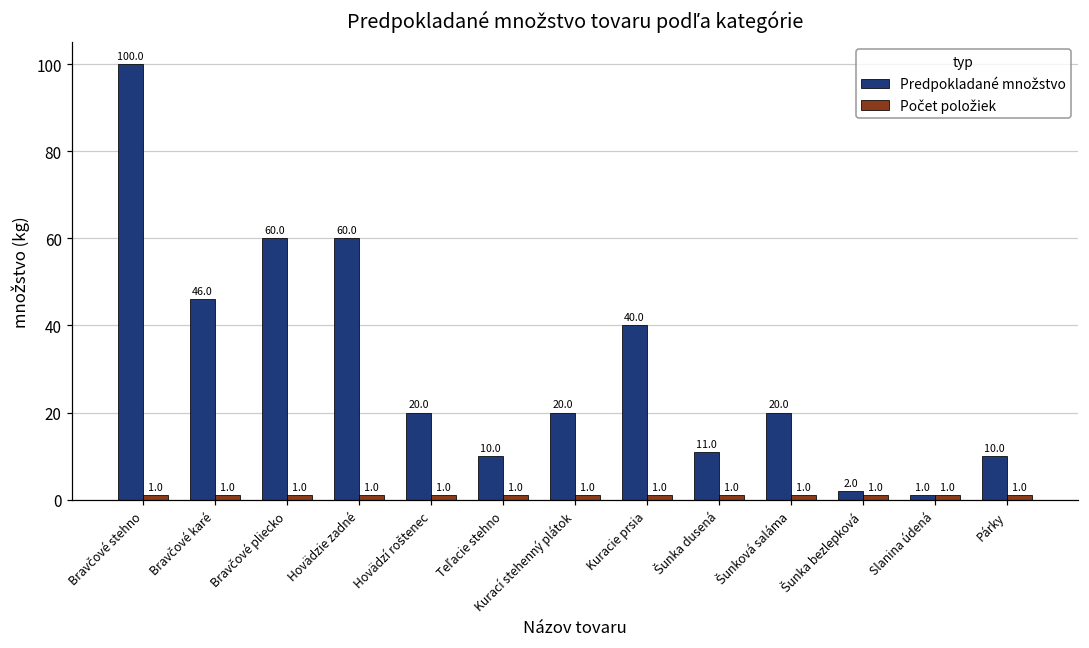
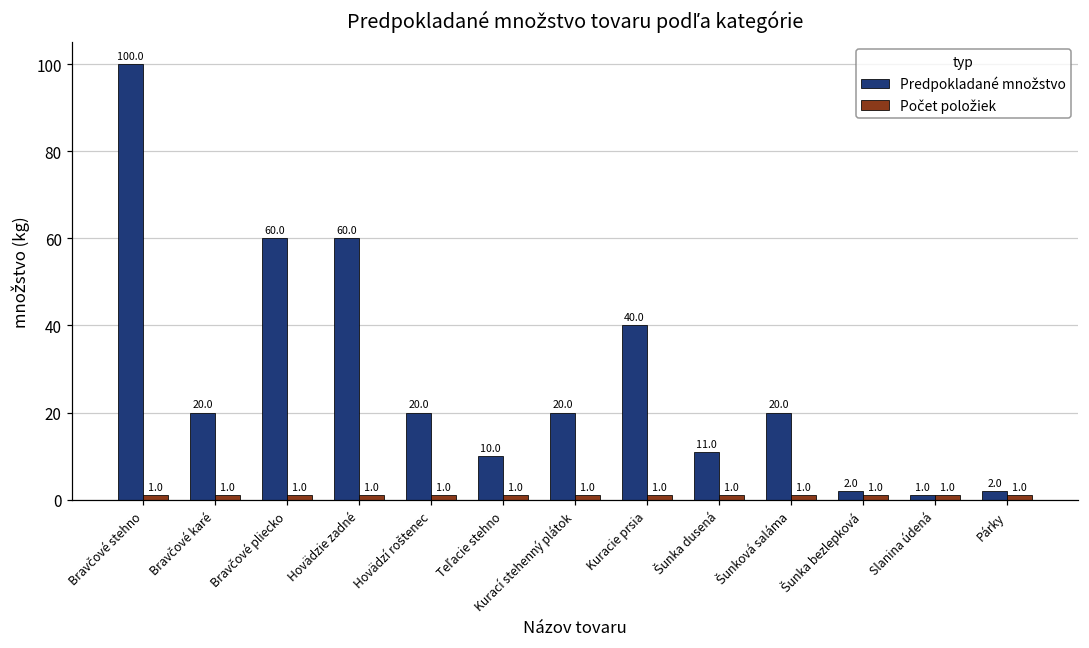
  {
    "Predpokladané množstvo": {
      "Bravčové stehno": 100.0,
-     "Bravčové karé": 46.0,
+     "Bravčové karé": 20.0,
      "Bravčové pliecko": 60.0,
      "Hovädzie zadné": 60.0,
      "Hovädzí roštenec": 20.0,
      "Teľacie stehno": 10.0,
      "Kurací stehenný plátok": 20.0,
      "Kuracie prsia": 40.0,
      "Šunka dusená": 11.0,
      "Šunková saláma": 20.0,
      "Šunka bezlepková": 2.0,
      "Slanina údená": 1.0,
-     "Párky": 10.0
+     "Párky": 2.0
    },
    "Počet položiek": {
      "Bravčové stehno": 1.0,
      "Bravčové karé": 1.0,
      "Bravčové pliecko": 1.0,
      "Hovädzie zadné": 1.0,
      "Hovädzí roštenec": 1.0,
      "Teľacie stehno": 1.0,
      "Kurací stehenný plátok": 1.0,
      "Kuracie prsia": 1.0,
      "Šunka dusená": 1.0,
      "Šunková saláma": 1.0,
      "Šunka bezlepková": 1.0,
      "Slanina údená": 1.0,
      "Párky": 1.0
    }
  }
